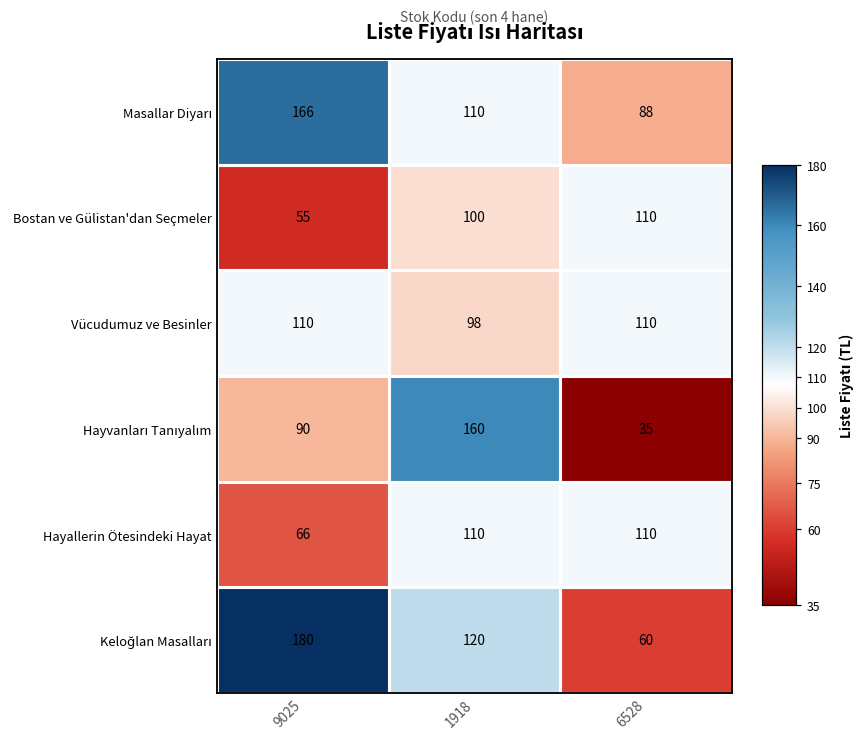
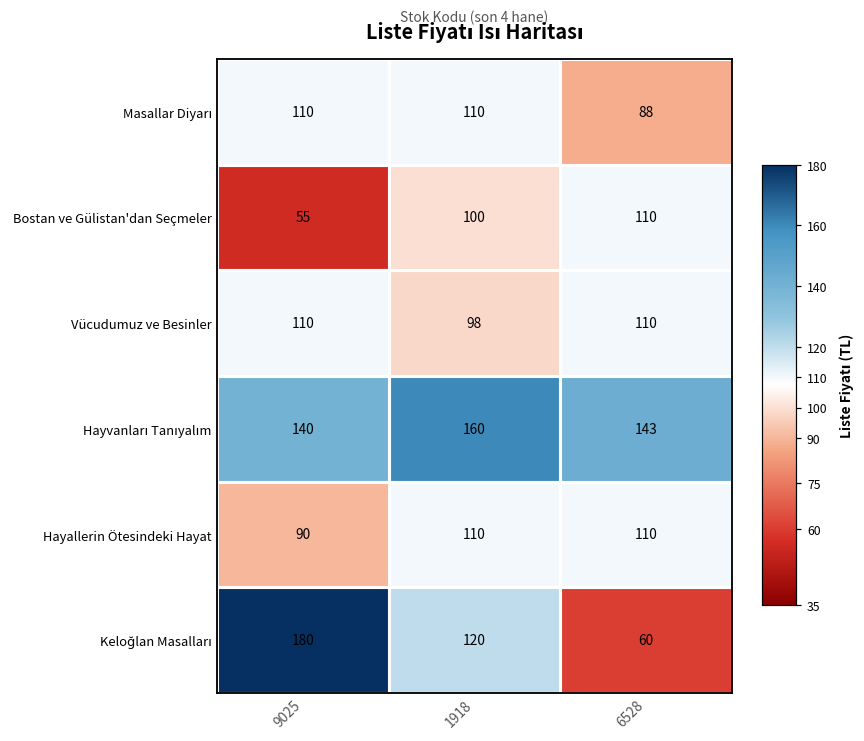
  {
    "Masallar Diyarı": {
-     "9025": 166,
+     "9025": 110,
      "1918": 110,
      "6528": 88
    },
    "Bostan ve Gülistan'dan Seçmeler": {
      "9025": 55,
      "1918": 100,
      "6528": 110
    },
    "Vücudumuz ve Besinler": {
      "9025": 110,
      "1918": 98,
      "6528": 110
    },
    "Hayvanları Tanıyalım": {
-     "9025": 90,
+     "9025": 140,
      "1918": 160,
-     "6528": 35
+     "6528": 143
    },
    "Hayallerin Ötesindeki Hayat": {
-     "9025": 66,
+     "9025": 90,
      "1918": 110,
      "6528": 110
    },
    "Keloğlan Masalları": {
      "9025": 180,
      "1918": 120,
      "6528": 60
    }
  }
